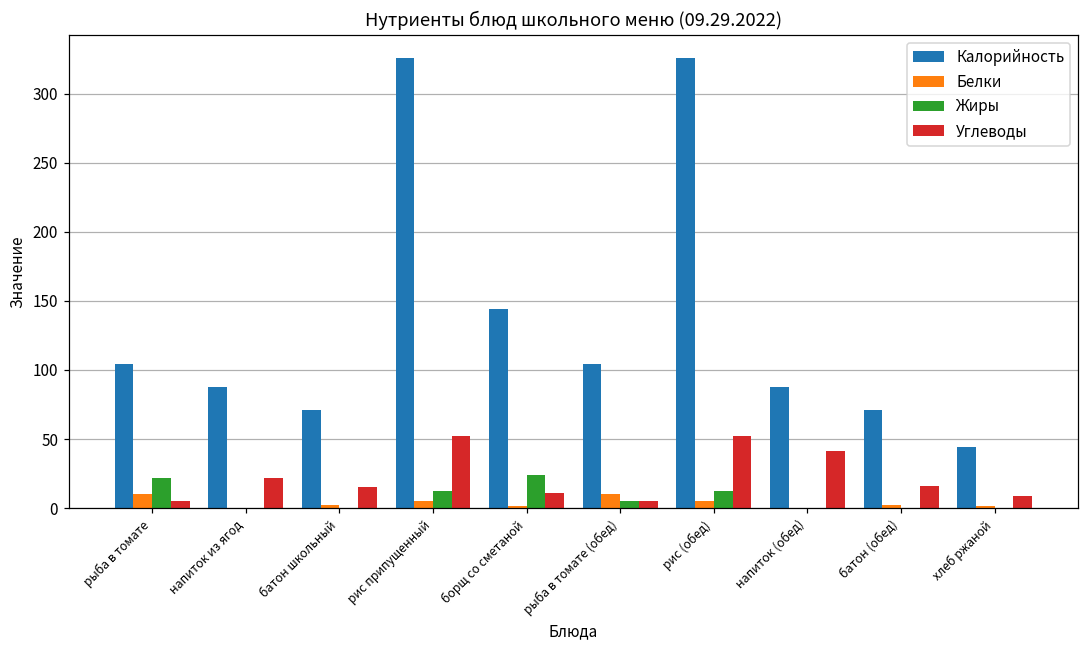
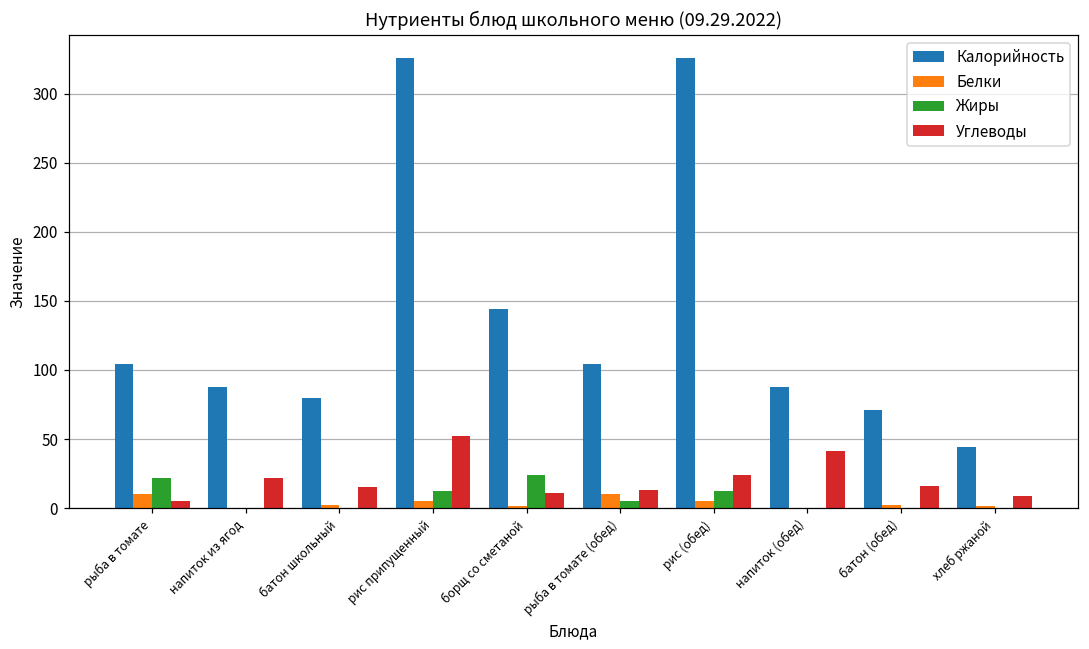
  {
    "Калорийность": {
      "рыба в томате": 104,
      "напиток из ягод": 88,
-     "батон школьный": 71,
+     "батон школьный": 80,
      "рис припущенный": 326,
      "борщ со сметаной": 144,
      "рыба в томате (обед)": 104,
      "рис (обед)": 326,
      "напиток (обед)": 88,
      "батон (обед)": 71,
      "хлеб ржаной": 44
    },
    "Белки": {
      "рыба в томате": 10,
      "напиток из ягод": 0,
      "батон школьный": 2,
      "рис припущенный": 5,
      "рыба в томате (обед)": 10,
      "рис (обед)": 5,
      "напиток (обед)": 0,
      "батон (обед)": 2
    },
    "Жиры": {
      "рыба в томате": 22,
      "напиток из ягод": 0,
      "рис припущенный": 12,
      "борщ со сметаной": 24,
      "рыба в томате (обед)": 5,
      "рис (обед)": 12,
      "напиток (обед)": 0
    },
    "Углеводы": {
      "рыба в томате": 5,
      "напиток из ягод": 22,
      "батон школьный": 16,
      "рис припущенный": 52,
      "борщ со сметаной": 11,
-     "рыба в томате (обед)": 5,
-     "рис (обед)": 52,
+     "рыба в томате (обед)": 13,
+     "рис (обед)": 24,
      "напиток (обед)": 41,
      "батон (обед)": 16,
      "хлеб ржаной": 9
    }
  }
